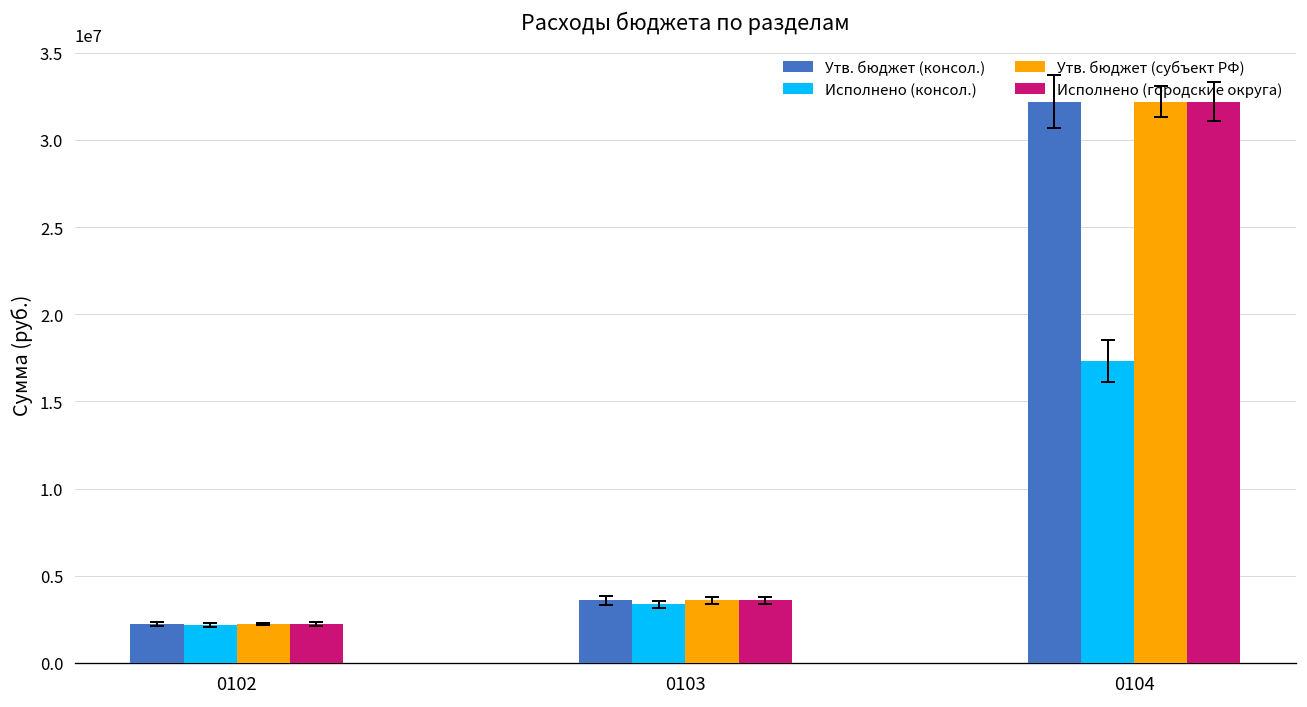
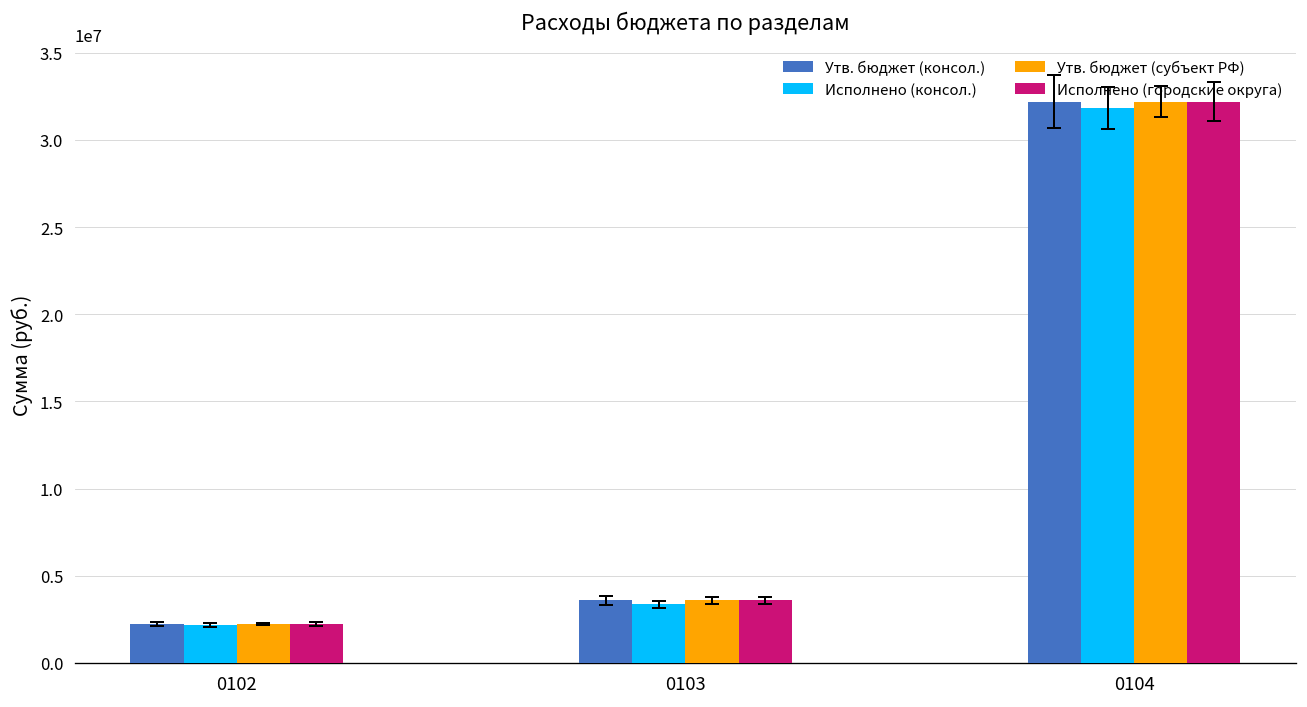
  {
    "Исполнено (консол.)": {
      "0102": 2200000,
      "0103": 3400000,
-     "0104": 17300000
+     "0104": 31800000
    },
    "Утв. бюджет (субъект РФ)": {
      "0102": 2200000,
      "0103": 3600000,
      "0104": 32200000
    },
    "Исполнено (городские округа)": {
      "0102": 2200000,
      "0103": 3600000,
      "0104": 32200000
    }
  }
